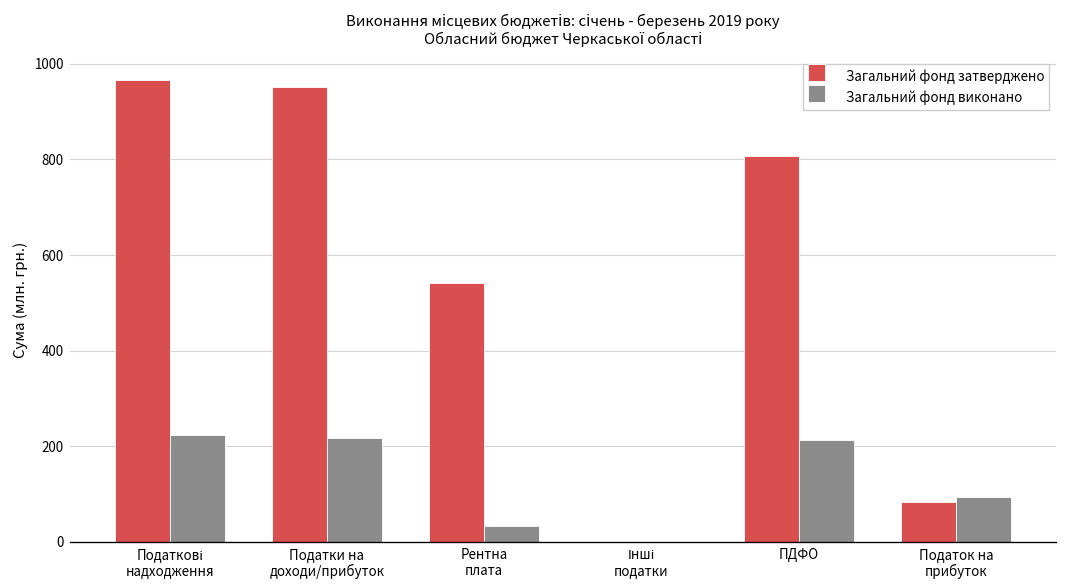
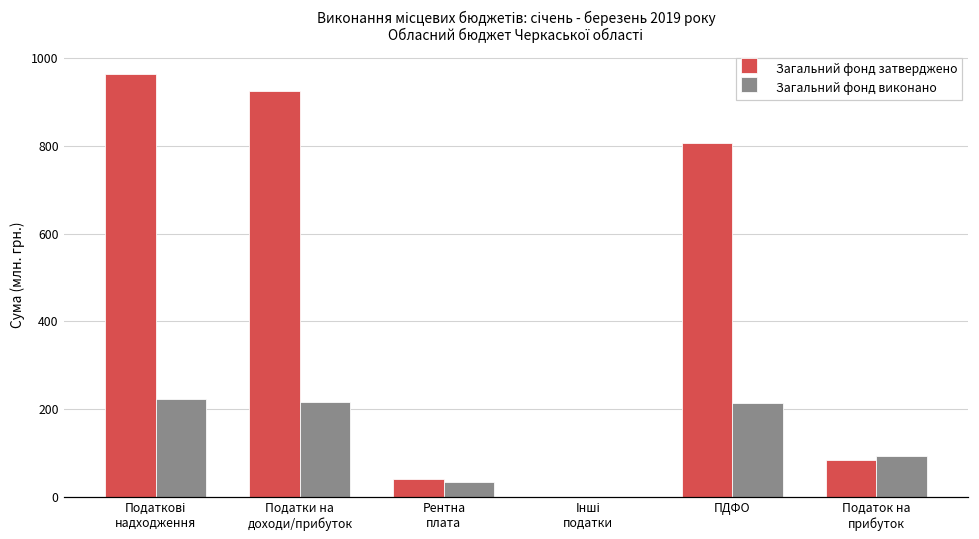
  {
    "Загальний фонд затверджено": {
      "Податкові надходження": 970,
-     "Податки на доходи/прибуток": 950,
-     "Рентна плата": 540,
+     "Податки на доходи/прибуток": 930,
+     "Рентна плата": 40,
      "Інші податки": 0,
      "ПДФО": 810,
      "Податок на прибуток": 80
    },
    "Загальний фонд виконано": {
      "Податкові надходження": 220,
      "Податки на доходи/прибуток": 220,
      "Рентна плата": 30,
      "Інші податки": 0,
      "ПДФО": 210,
      "Податок на прибуток": 90
    }
  }
